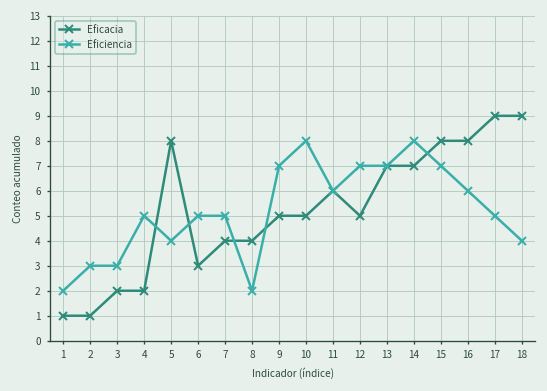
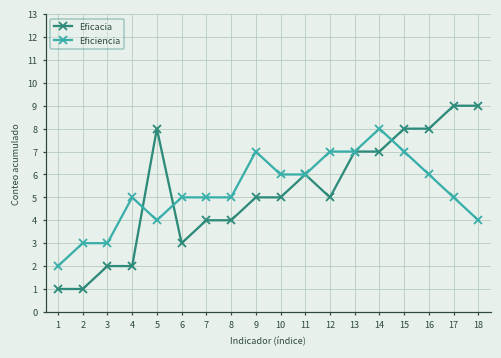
  {
    "Eficacia": {
      "1": 1,
      "2": 1,
      "3": 2,
      "4": 2,
      "5": 8,
      "6": 3,
      "7": 4,
      "8": 4,
      "9": 5,
      "10": 5,
      "12": 5,
      "14": 7,
      "15": 8,
      "16": 8,
      "17": 9,
      "18": 9
    },
    "Eficiencia": {
      "1": 2,
      "2": 3,
      "3": 3,
      "4": 5,
      "5": 4,
      "6": 5,
      "7": 5,
-     "8": 2,
+     "8": 5,
      "9": 7,
-     "10": 8,
+     "10": 6,
      "12": 7,
      "14": 8,
      "15": 7,
      "16": 6,
      "17": 5,
      "18": 4
    }
  }
